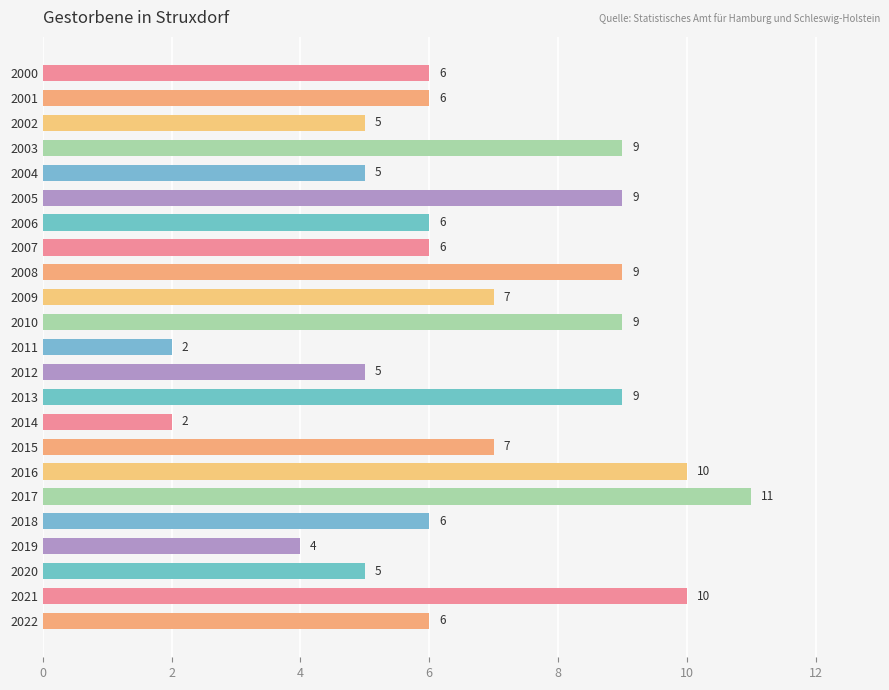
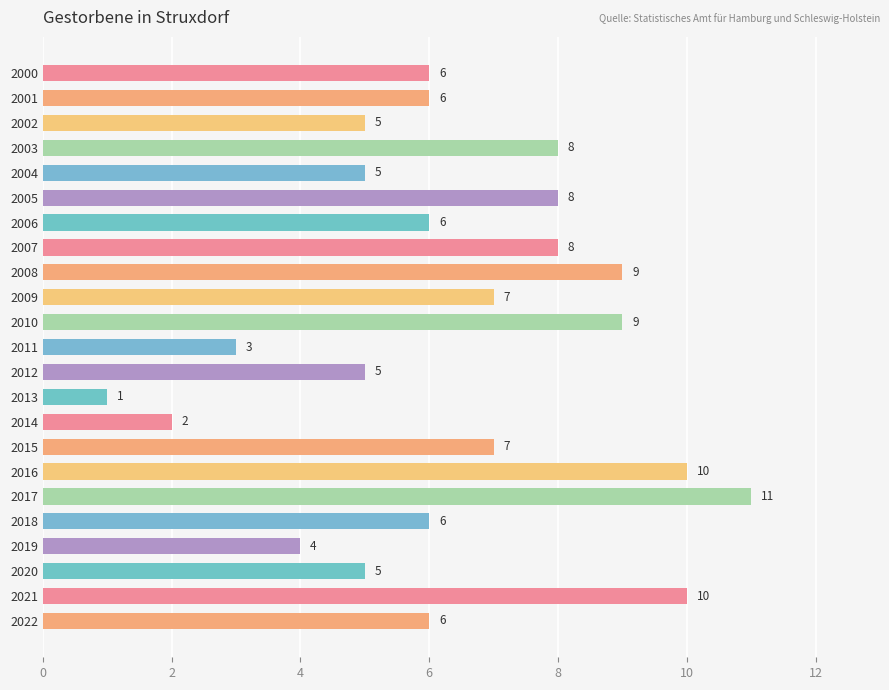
  {
    "2000": 6,
    "2001": 6,
    "2002": 5,
-   "2003": 9,
+   "2003": 8,
    "2004": 5,
-   "2005": 9,
+   "2005": 8,
    "2006": 6,
-   "2007": 6,
+   "2007": 8,
    "2008": 9,
    "2009": 7,
    "2010": 9,
-   "2011": 2,
+   "2011": 3,
    "2012": 5,
-   "2013": 9,
+   "2013": 1,
    "2014": 2,
    "2015": 7,
    "2016": 10,
    "2017": 11,
    "2018": 6,
    "2019": 4,
    "2020": 5,
    "2021": 10,
    "2022": 6
  }
